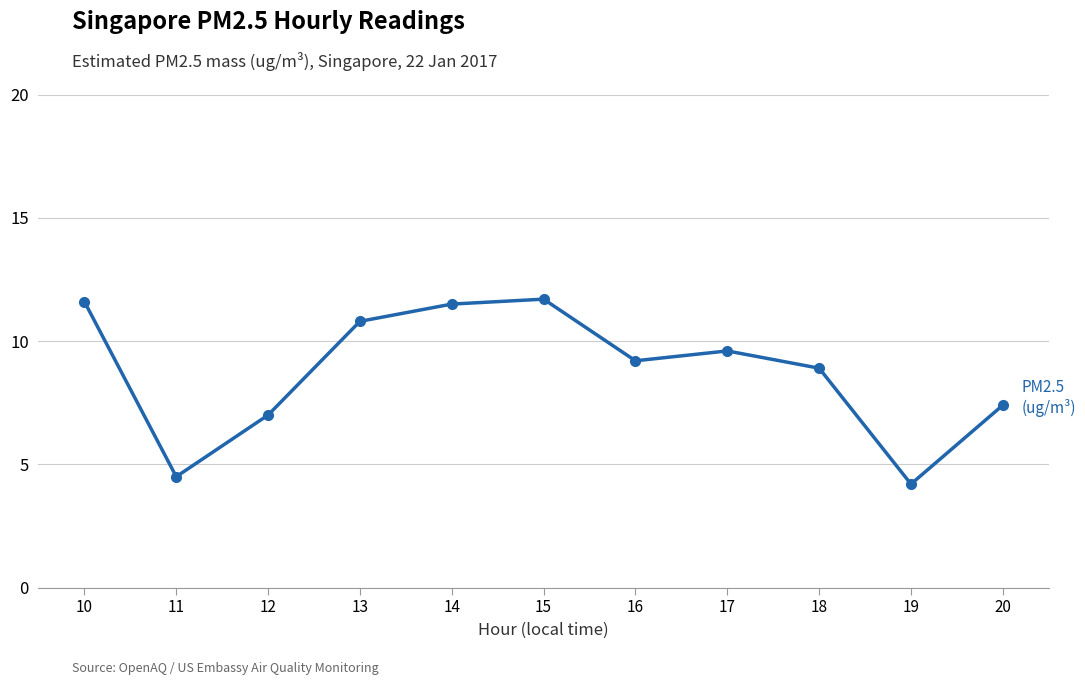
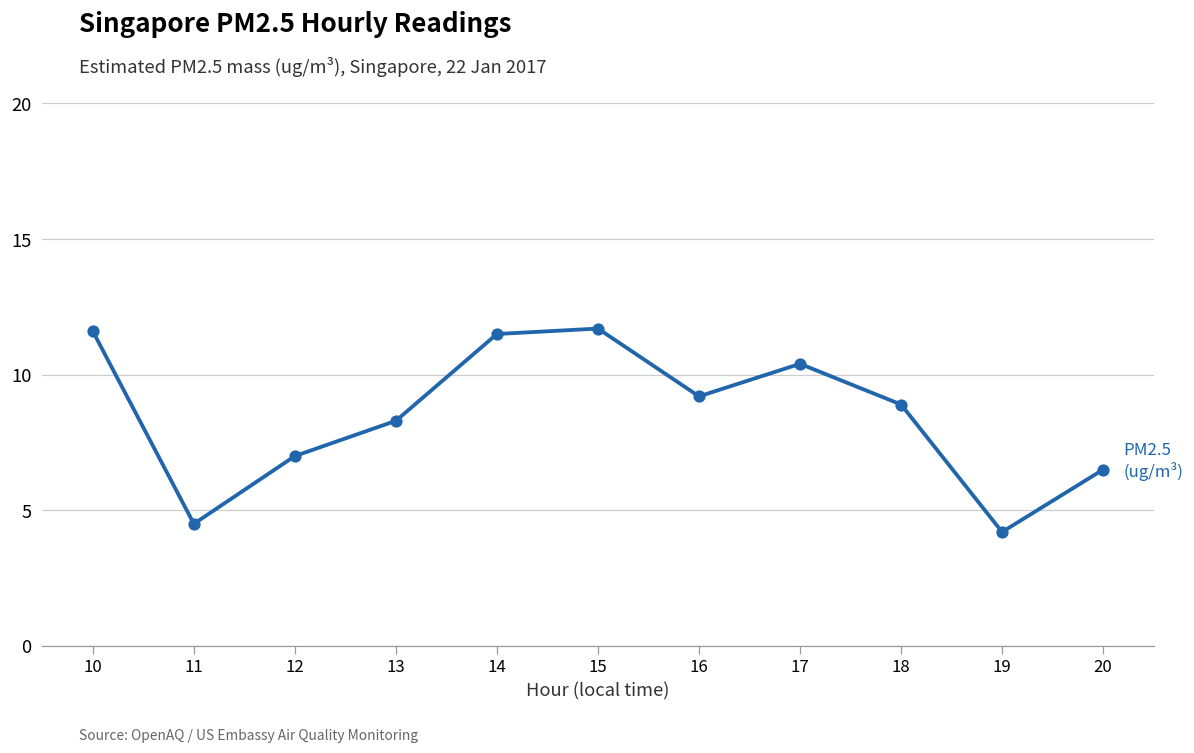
  {
    "10": 11.6,
    "11": 4.5,
    "12": 7.0,
-   "13": 10.8,
+   "13": 8.3,
    "14": 11.5,
    "15": 11.7,
    "16": 9.2,
-   "17": 9.6,
+   "17": 10.4,
    "18": 8.9,
    "19": 4.2,
-   "20": 7.4
+   "20": 6.5
  }
